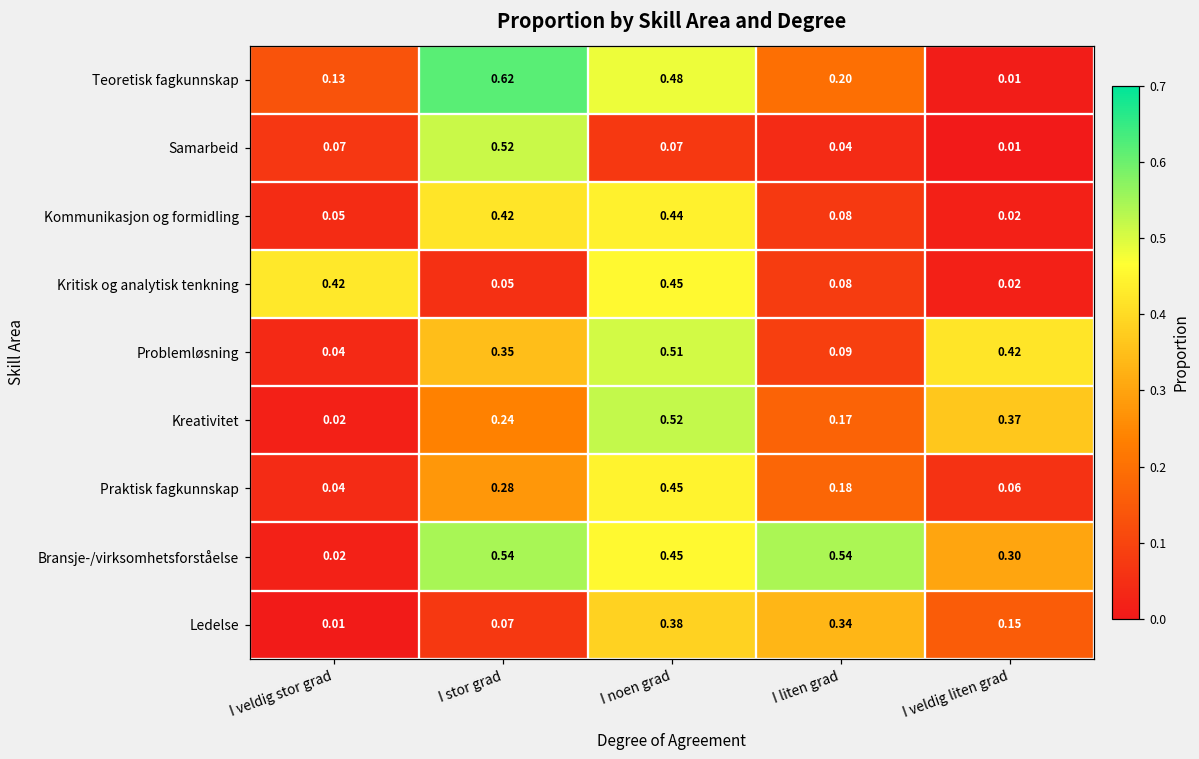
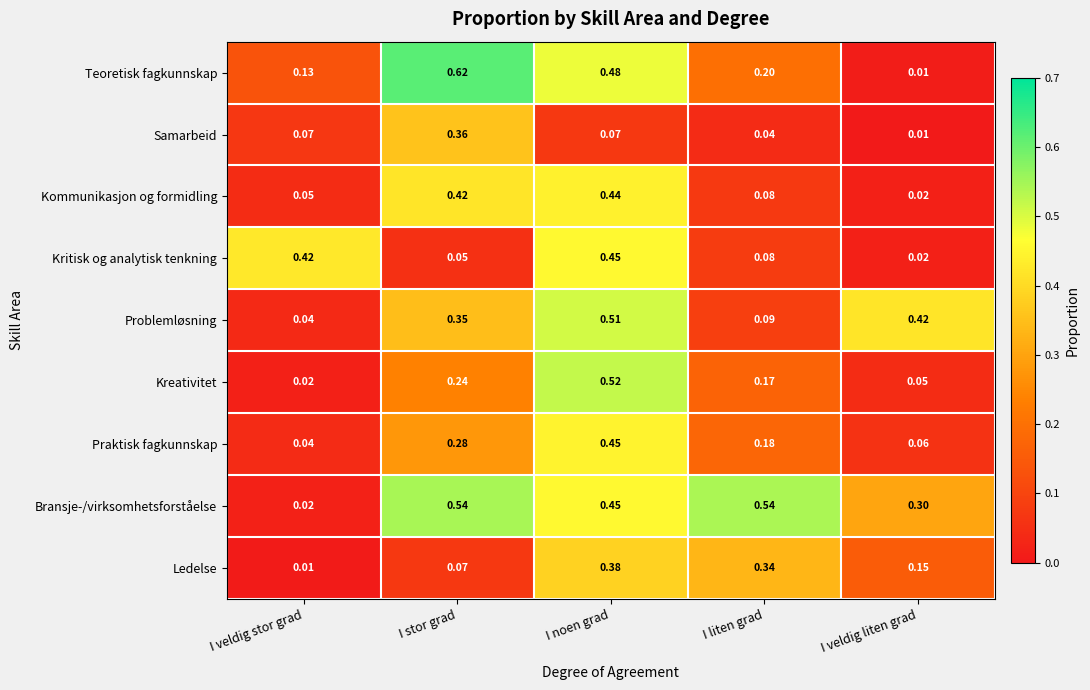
  {
    "Teoretisk fagkunnskap": {
      "I veldig stor grad": 0.13,
      "I stor grad": 0.62,
      "I noen grad": 0.48,
      "I liten grad": 0.20,
      "I veldig liten grad": 0.01
    },
    "Samarbeid": {
      "I veldig stor grad": 0.07,
-     "I stor grad": 0.52,
+     "I stor grad": 0.36,
      "I noen grad": 0.07,
      "I liten grad": 0.04,
      "I veldig liten grad": 0.01
    },
    "Kommunikasjon og formidling": {
      "I veldig stor grad": 0.05,
      "I stor grad": 0.42,
      "I noen grad": 0.44,
      "I liten grad": 0.08,
      "I veldig liten grad": 0.02
    },
    "Kritisk og analytisk tenkning": {
      "I veldig stor grad": 0.42,
      "I stor grad": 0.05,
      "I noen grad": 0.45,
      "I liten grad": 0.08,
      "I veldig liten grad": 0.02
    },
    "Problemløsning": {
      "I veldig stor grad": 0.04,
      "I stor grad": 0.35,
      "I noen grad": 0.51,
      "I liten grad": 0.09,
      "I veldig liten grad": 0.42
    },
    "Kreativitet": {
      "I veldig stor grad": 0.02,
      "I stor grad": 0.24,
      "I noen grad": 0.52,
      "I liten grad": 0.17,
-     "I veldig liten grad": 0.37
+     "I veldig liten grad": 0.05
    },
    "Praktisk fagkunnskap": {
      "I veldig stor grad": 0.04,
      "I stor grad": 0.28,
      "I noen grad": 0.45,
      "I liten grad": 0.18,
      "I veldig liten grad": 0.06
    },
    "Bransje-/virksomhetsforståelse": {
      "I veldig stor grad": 0.02,
      "I stor grad": 0.54,
      "I noen grad": 0.45,
      "I liten grad": 0.54,
      "I veldig liten grad": 0.30
    },
    "Ledelse": {
      "I veldig stor grad": 0.01,
      "I stor grad": 0.07,
      "I noen grad": 0.38,
      "I liten grad": 0.34,
      "I veldig liten grad": 0.15
    }
  }
